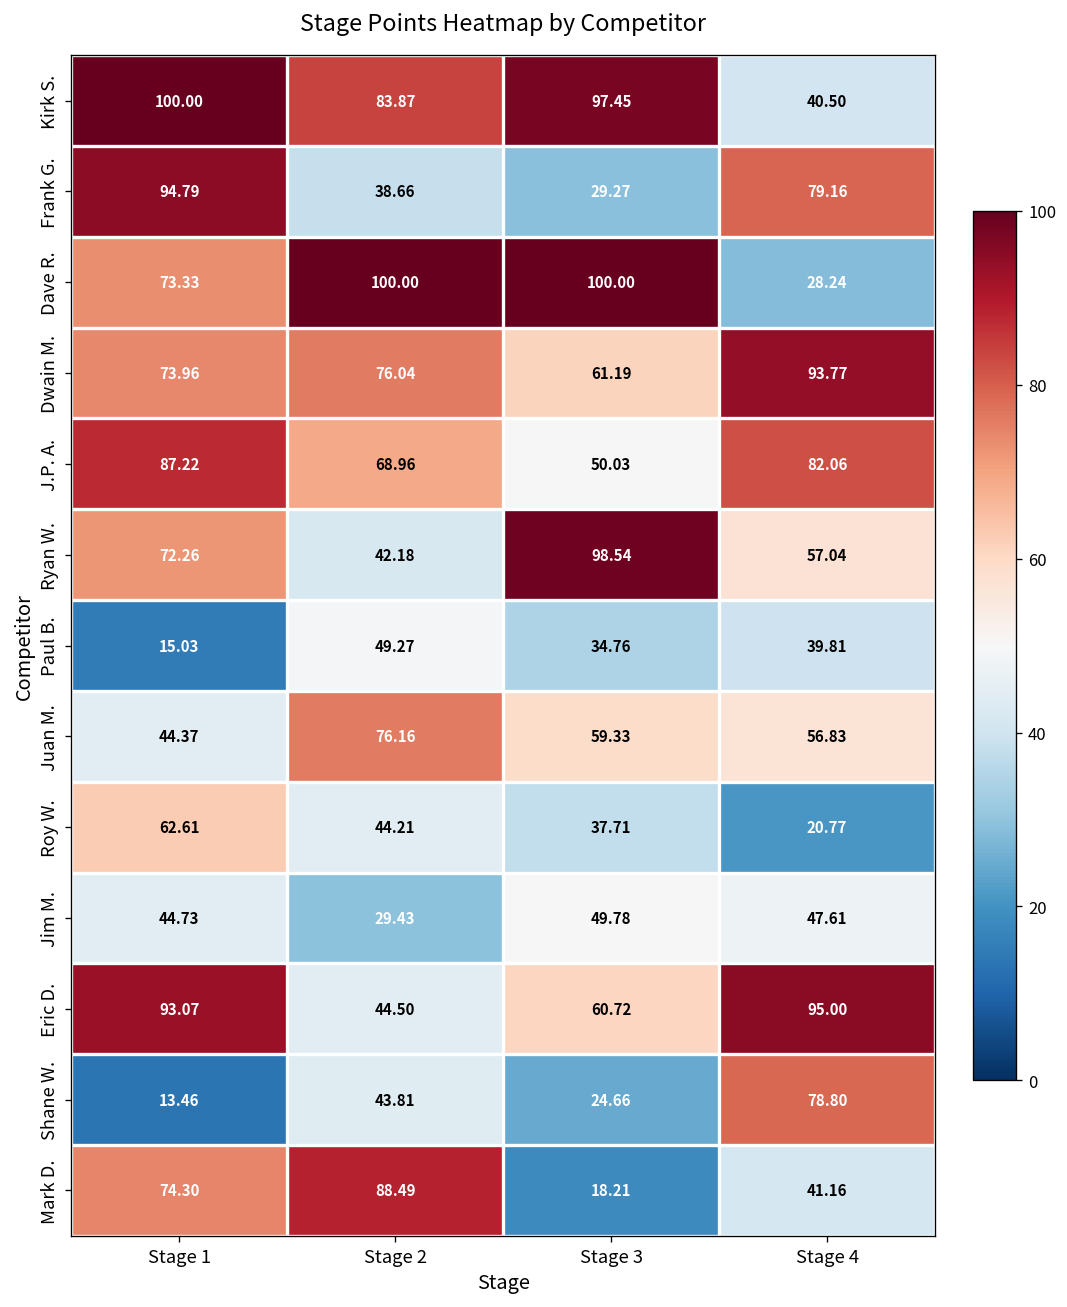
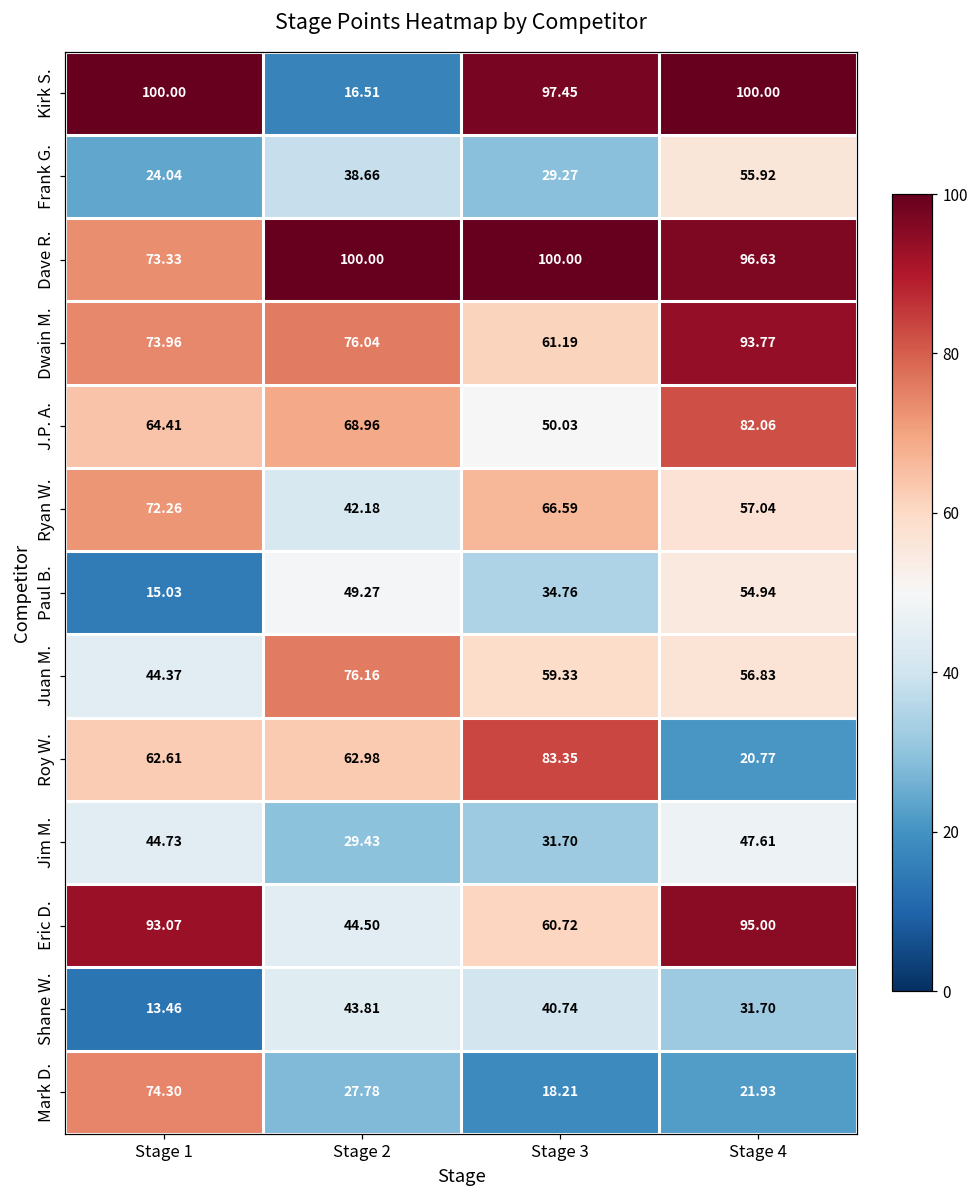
  {
    "Kirk S.": {
      "Stage 1": 100.00,
-     "Stage 2": 83.87,
+     "Stage 2": 16.51,
      "Stage 3": 97.45,
-     "Stage 4": 40.50
+     "Stage 4": 100.00
    },
    "Frank G.": {
-     "Stage 1": 94.79,
+     "Stage 1": 24.04,
      "Stage 2": 38.66,
      "Stage 3": 29.27,
-     "Stage 4": 79.16
+     "Stage 4": 55.92
    },
    "Dave R.": {
      "Stage 1": 73.33,
      "Stage 2": 100.00,
      "Stage 3": 100.00,
-     "Stage 4": 28.24
+     "Stage 4": 96.63
    },
    "Dwain M.": {
      "Stage 1": 73.96,
      "Stage 2": 76.04,
      "Stage 3": 61.19,
      "Stage 4": 93.77
    },
    "J.P. A.": {
-     "Stage 1": 87.22,
+     "Stage 1": 64.41,
      "Stage 2": 68.96,
      "Stage 3": 50.03,
      "Stage 4": 82.06
    },
    "Ryan W.": {
      "Stage 1": 72.26,
      "Stage 2": 42.18,
-     "Stage 3": 98.54,
+     "Stage 3": 66.59,
      "Stage 4": 57.04
    },
    "Paul B.": {
      "Stage 1": 15.03,
      "Stage 2": 49.27,
      "Stage 3": 34.76,
-     "Stage 4": 39.81
+     "Stage 4": 54.94
    },
    "Juan M.": {
      "Stage 1": 44.37,
      "Stage 2": 76.16,
      "Stage 3": 59.33,
      "Stage 4": 56.83
    },
    "Roy W.": {
      "Stage 1": 62.61,
-     "Stage 2": 44.21,
-     "Stage 3": 37.71,
+     "Stage 2": 62.98,
+     "Stage 3": 83.35,
      "Stage 4": 20.77
    },
    "Jim M.": {
      "Stage 1": 44.73,
      "Stage 2": 29.43,
-     "Stage 3": 49.78,
+     "Stage 3": 31.70,
      "Stage 4": 47.61
    },
    "Eric D.": {
      "Stage 1": 93.07,
      "Stage 2": 44.50,
      "Stage 3": 60.72,
      "Stage 4": 95.00
    },
    "Shane W.": {
      "Stage 1": 13.46,
      "Stage 2": 43.81,
-     "Stage 3": 24.66,
-     "Stage 4": 78.80
+     "Stage 3": 40.74,
+     "Stage 4": 31.70
    },
    "Mark D.": {
      "Stage 1": 74.30,
-     "Stage 2": 88.49,
+     "Stage 2": 27.78,
      "Stage 3": 18.21,
-     "Stage 4": 41.16
+     "Stage 4": 21.93
    }
  }
